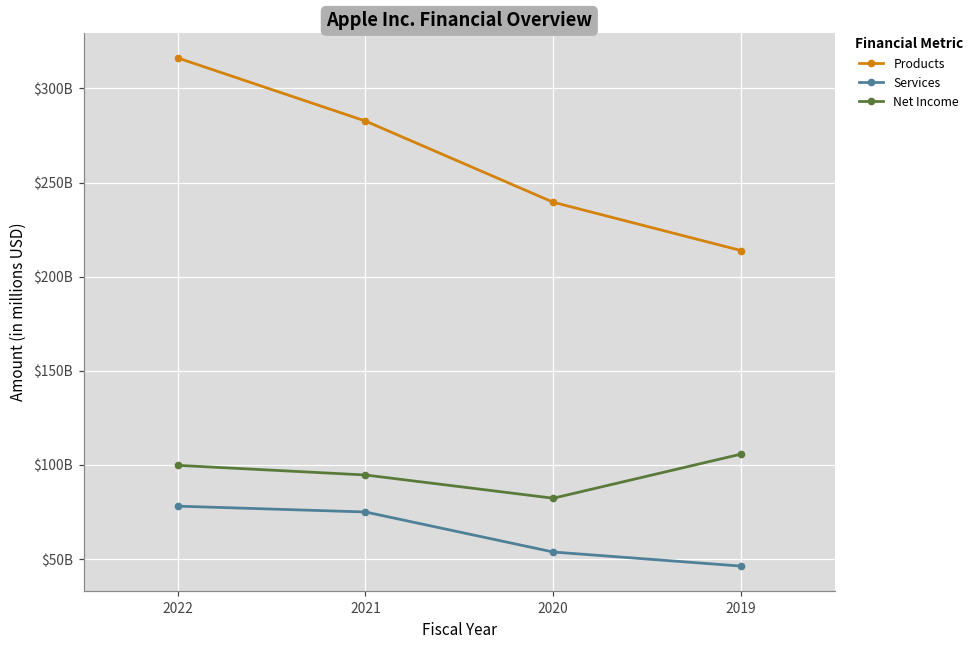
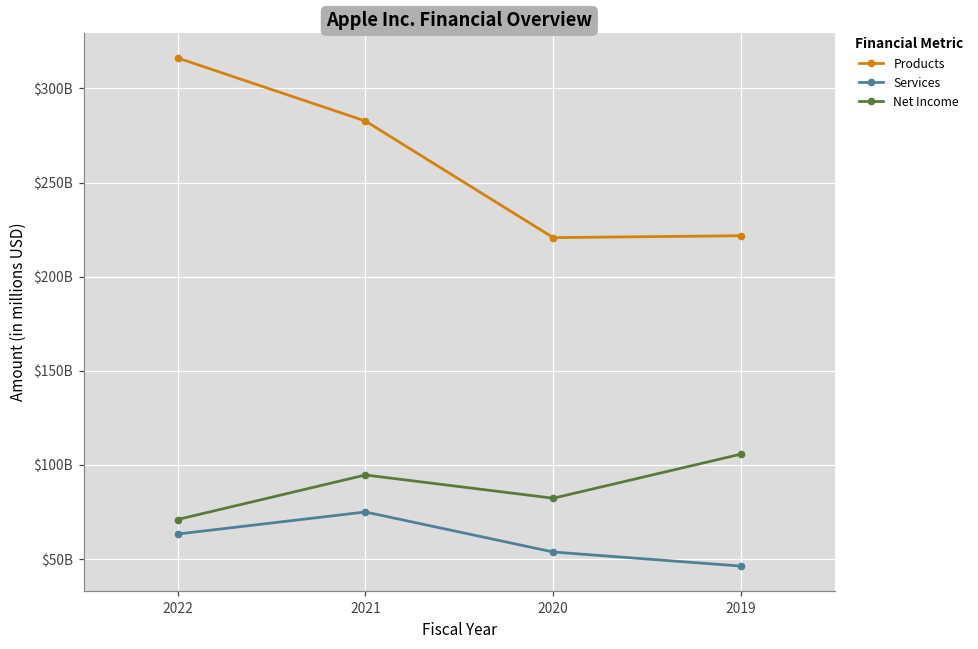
  {
    "Products": {
      "2022": "$316000000000",
      "2021": "$283000000000",
-     "2020": "$240000000000",
-     "2019": "$214000000000"
+     "2020": "$221000000000",
+     "2019": "$222000000000"
    },
    "Services": {
-     "2022": "$78000000000",
+     "2022": "$63000000000",
      "2021": "$75000000000",
      "2020": "$54000000000",
      "2019": "$46000000000"
    },
    "Net Income": {
-     "2022": "$100000000000",
+     "2022": "$71000000000",
      "2021": "$95000000000",
      "2020": "$82000000000",
      "2019": "$106000000000"
    }
  }
